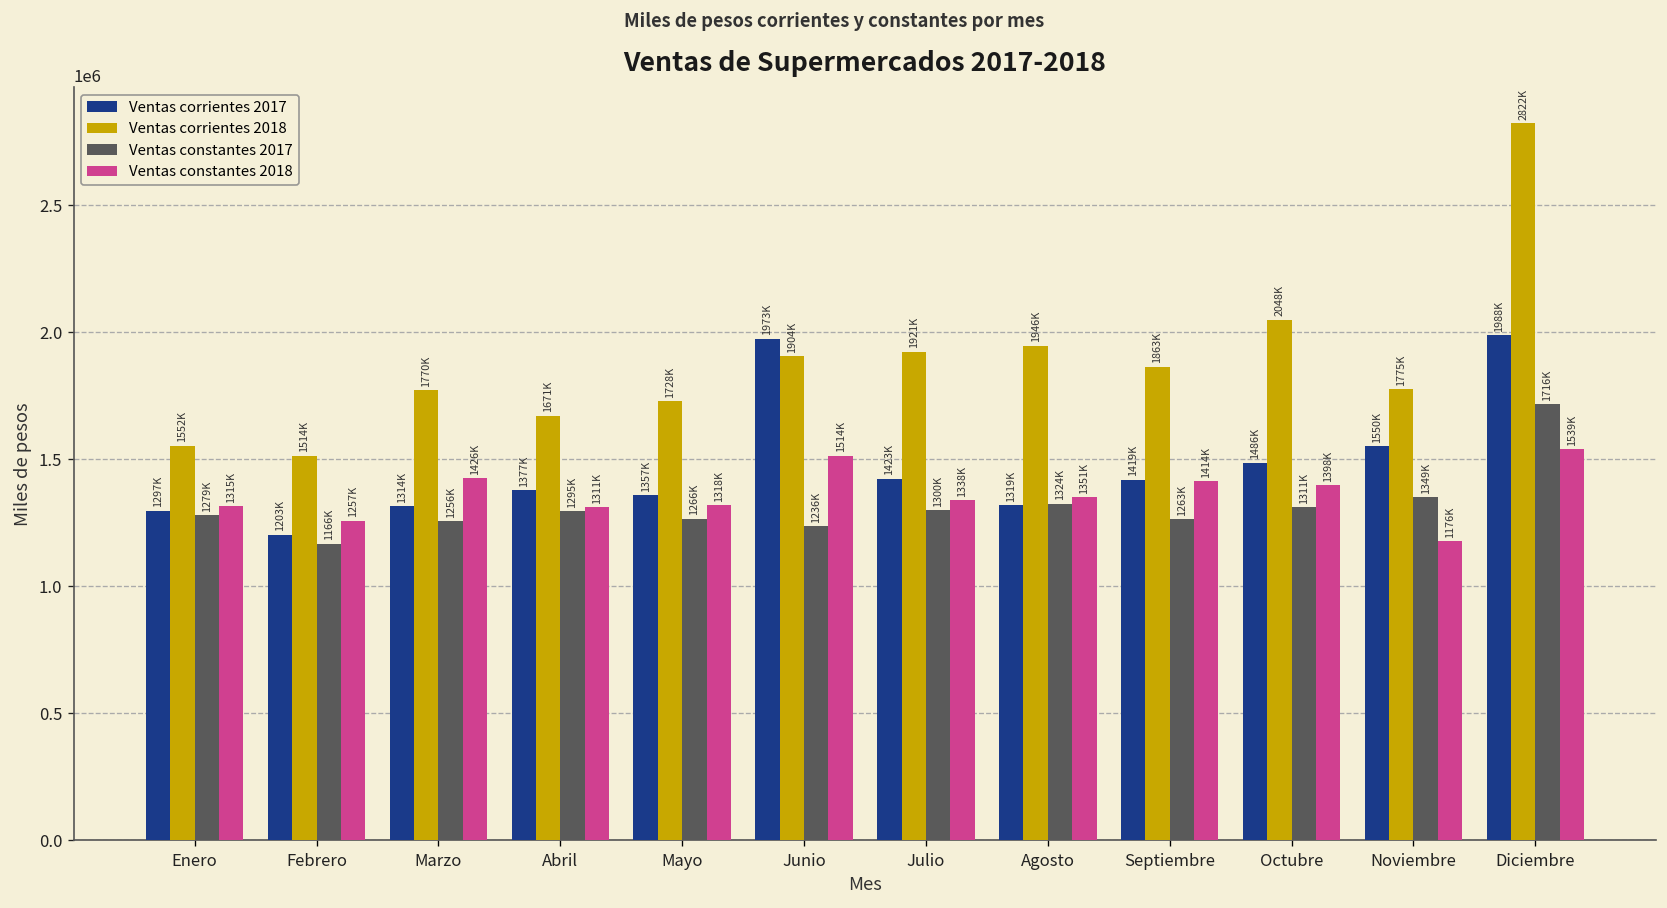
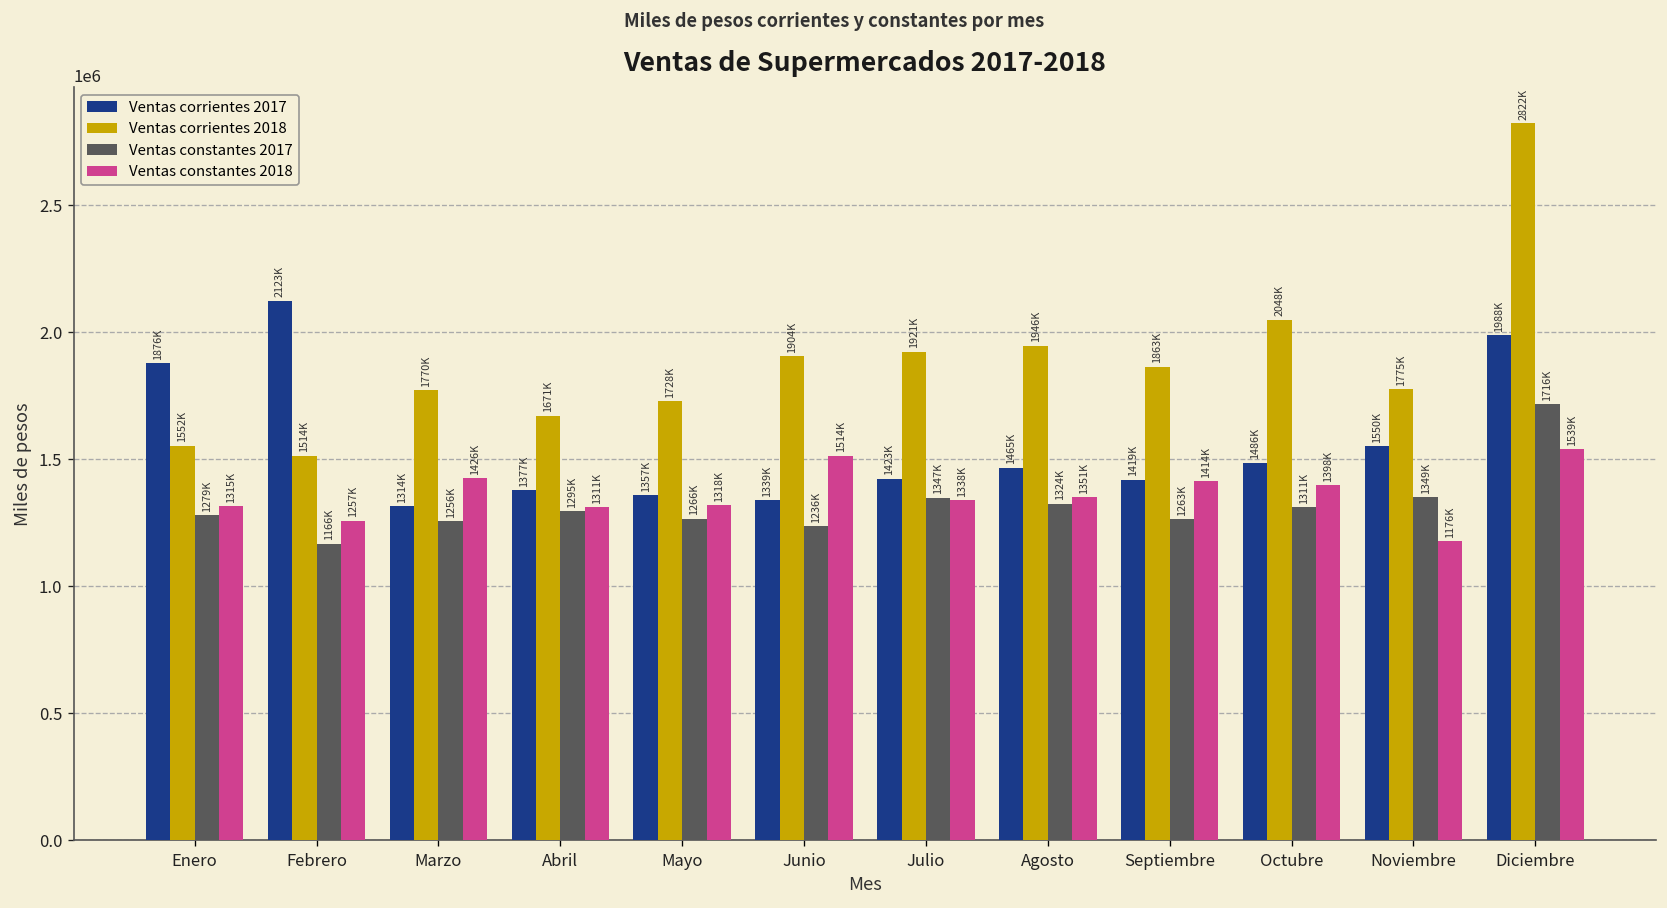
  {
    "Ventas corrientes 2017": {
-     "Enero": "1297K",
-     "Febrero": "1203K",
+     "Enero": "1876K",
+     "Febrero": "2123K",
      "Marzo": "1314K",
      "Abril": "1377K",
      "Mayo": "1357K",
-     "Junio": "1973K",
+     "Junio": "1339K",
      "Julio": "1423K",
-     "Agosto": "1319K",
+     "Agosto": "1465K",
      "Septiembre": "1419K",
      "Octubre": "1486K",
      "Noviembre": "1550K",
      "Diciembre": "1988K"
    },
    "Ventas corrientes 2018": {
      "Enero": "1552K",
      "Febrero": "1514K",
      "Marzo": "1770K",
      "Abril": "1671K",
      "Mayo": "1728K",
      "Junio": "1904K",
      "Julio": "1921K",
      "Agosto": "1946K",
      "Septiembre": "1863K",
      "Octubre": "2048K",
      "Noviembre": "1775K",
      "Diciembre": "2822K"
    },
    "Ventas constantes 2017": {
      "Enero": "1279K",
      "Febrero": "1166K",
      "Marzo": "1256K",
      "Abril": "1295K",
      "Mayo": "1266K",
      "Junio": "1236K",
-     "Julio": "1300K",
+     "Julio": "1347K",
      "Agosto": "1324K",
      "Septiembre": "1263K",
      "Octubre": "1311K",
      "Noviembre": "1349K",
      "Diciembre": "1716K"
    },
    "Ventas constantes 2018": {
      "Enero": "1315K",
      "Febrero": "1257K",
      "Marzo": "1426K",
      "Abril": "1311K",
      "Mayo": "1318K",
      "Junio": "1514K",
      "Julio": "1338K",
      "Agosto": "1351K",
      "Septiembre": "1414K",
      "Octubre": "1398K",
      "Noviembre": "1176K",
      "Diciembre": "1539K"
    }
  }
